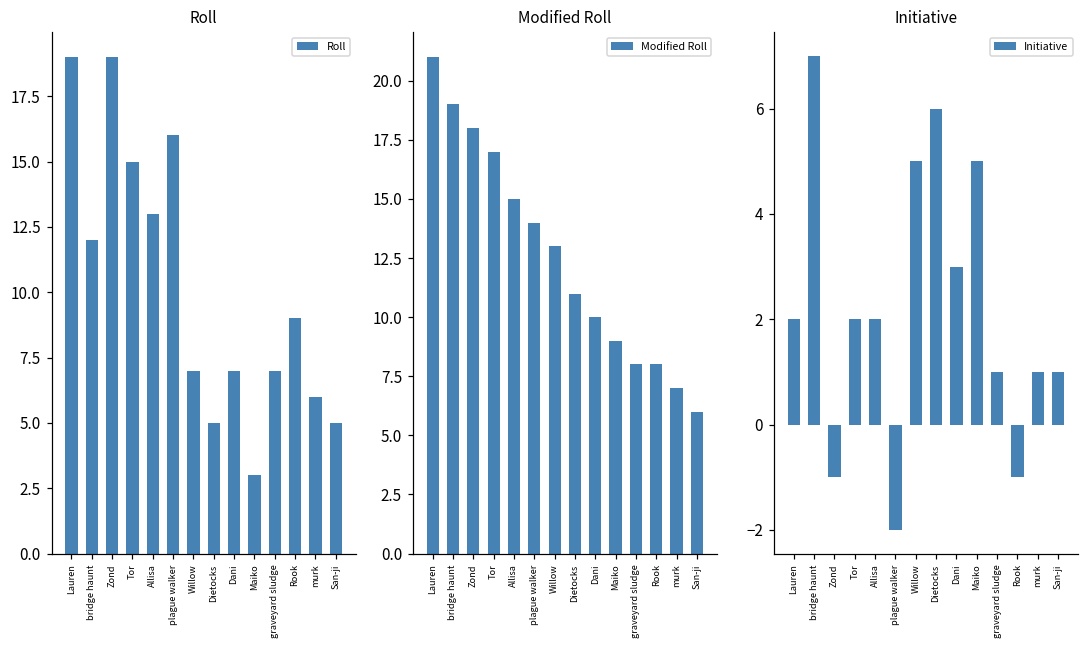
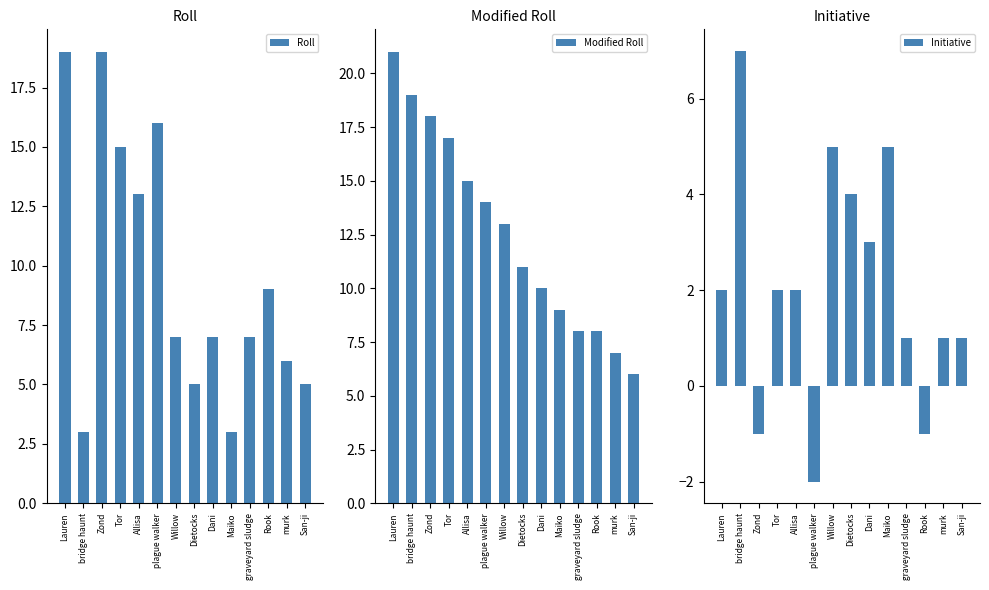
  {
    "Roll": {
      "Lauren": 19,
-     "bridge haunt": 12,
+     "bridge haunt": 3,
      "Zond": 19,
      "Tor": 15,
      "Allisa": 13,
      "plague walker": 16,
      "Willow": 7,
      "Dietocks": 5,
      "Dani": 7,
      "Maiko": 3,
      "graveyard sludge": 7,
      "Rook": 9,
      "murk": 6,
      "San-ji": 5
    },
    "Modified Roll": {
      "Lauren": 21.0,
      "bridge haunt": 19.0,
      "Zond": 18.0,
      "Tor": 17.0,
      "Allisa": 15.0,
      "plague walker": 14.0,
      "Willow": 13.0,
      "Dietocks": 11.0,
      "Dani": 10.0,
      "Maiko": 9.0,
      "graveyard sludge": 8.0,
      "Rook": 8.0,
      "murk": 7.0,
      "San-ji": 6.0
    },
    "Initiative": {
      "Lauren": 2,
      "bridge haunt": 7,
      "Zond": -1,
      "Tor": 2,
      "Allisa": 2,
      "plague walker": -2,
      "Willow": 5,
-     "Dietocks": 6,
+     "Dietocks": 4,
      "Dani": 3,
      "Maiko": 5,
      "graveyard sludge": 1,
      "Rook": -1,
      "murk": 1,
      "San-ji": 1
    }
  }
